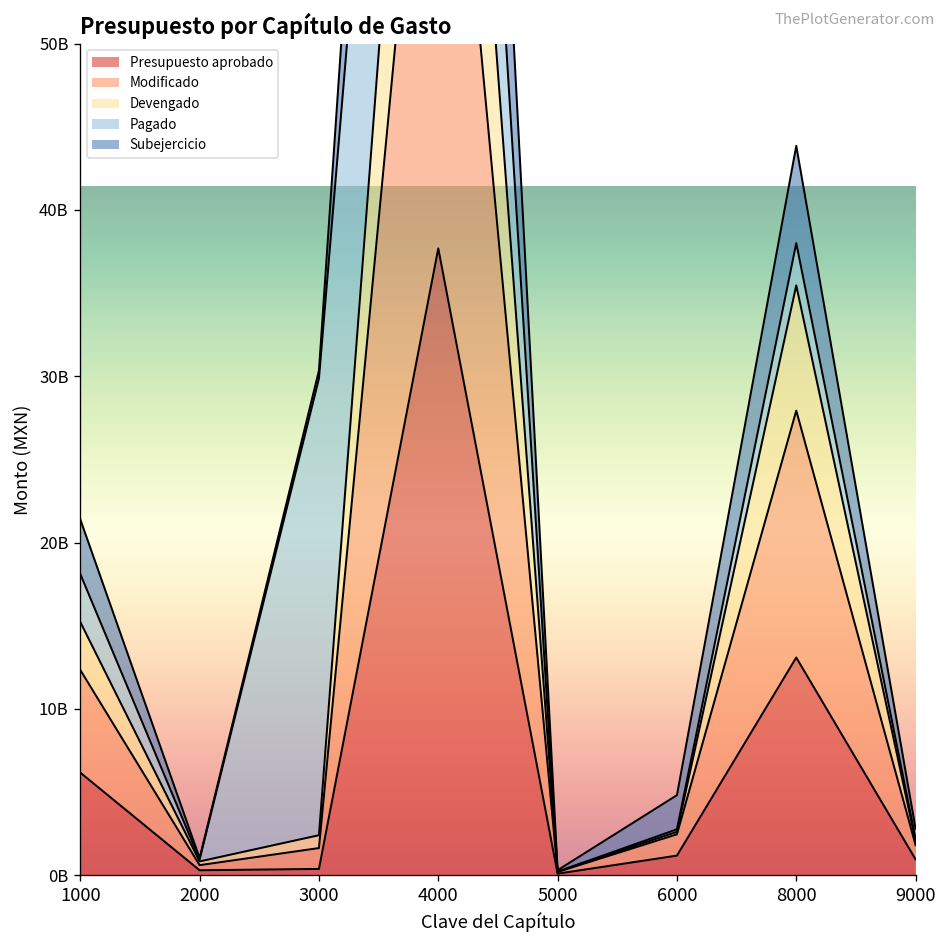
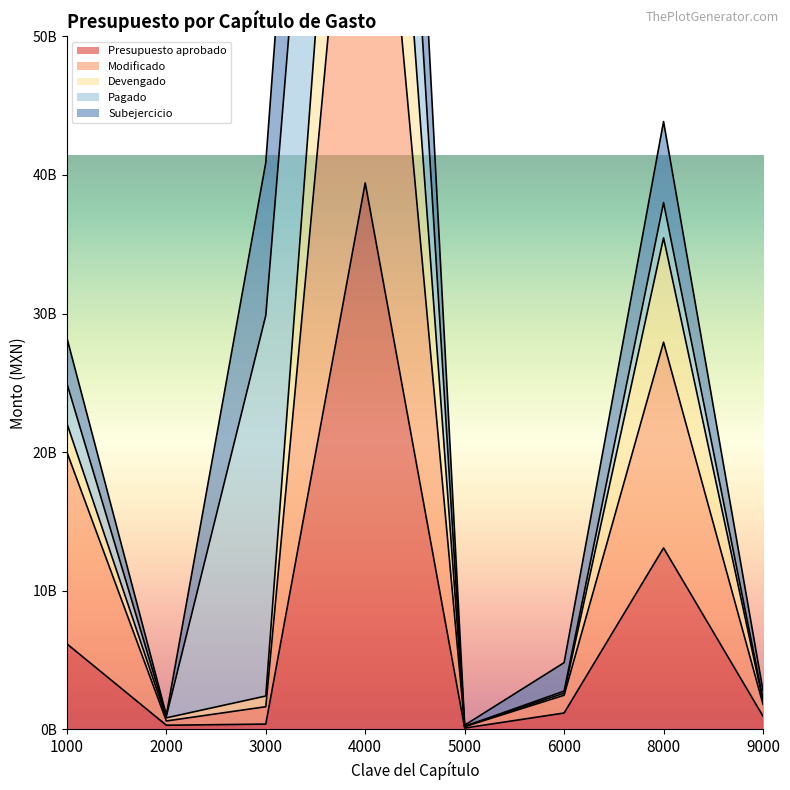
  {
    "Presupuesto aprobado": {
      "1000": 6200000000,
      "2000": 300000000,
      "3000": 400000000,
-     "4000": 37700000000,
+     "4000": 39400000000,
      "6000": 1200000000,
      "8000": 13100000000,
      "9000": 1000000000
    },
    "Modificado": {
-     "1000": 6200000000,
+     "1000": 13800000000,
      "2000": 300000000,
      "3000": 1300000000,
      "8000": 14800000000,
      "9000": 900000000
    },
    "Devengado": {
-     "1000": 2900000000,
+     "1000": 2100000000,
      "3000": 800000000,
      "8000": 7500000000
    },
    "Pagado": {
      "1000": 2900000000,
      "3000": 27500000000,
      "8000": 2500000000
    },
    "Subejercicio": {
      "1000": 3300000000,
-     "3000": 500000000,
+     "3000": 11000000000,
      "6000": 2100000000,
      "8000": 5800000000,
      "9000": 600000000
    }
  }
